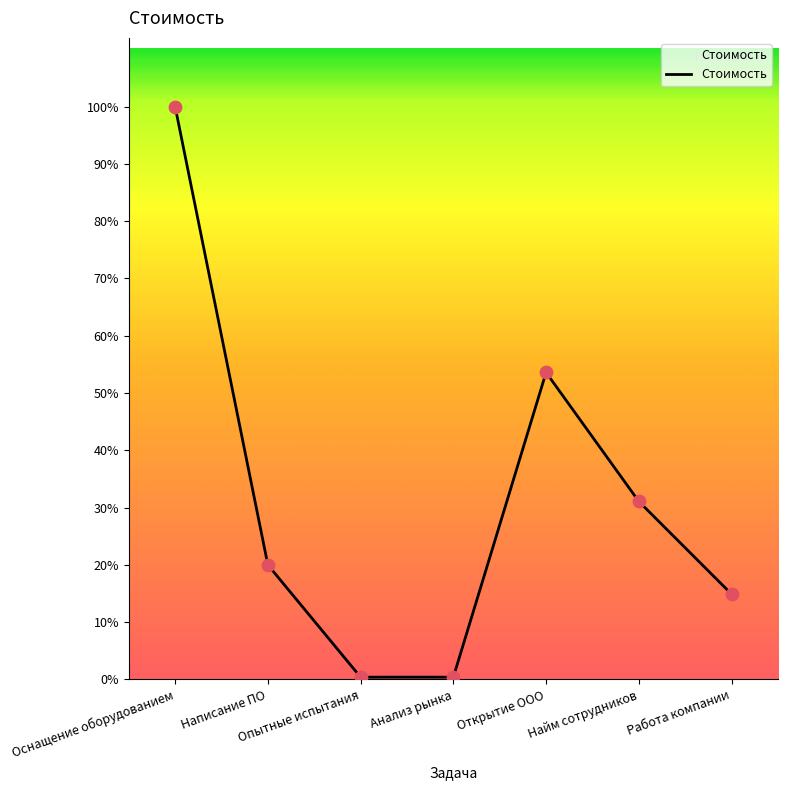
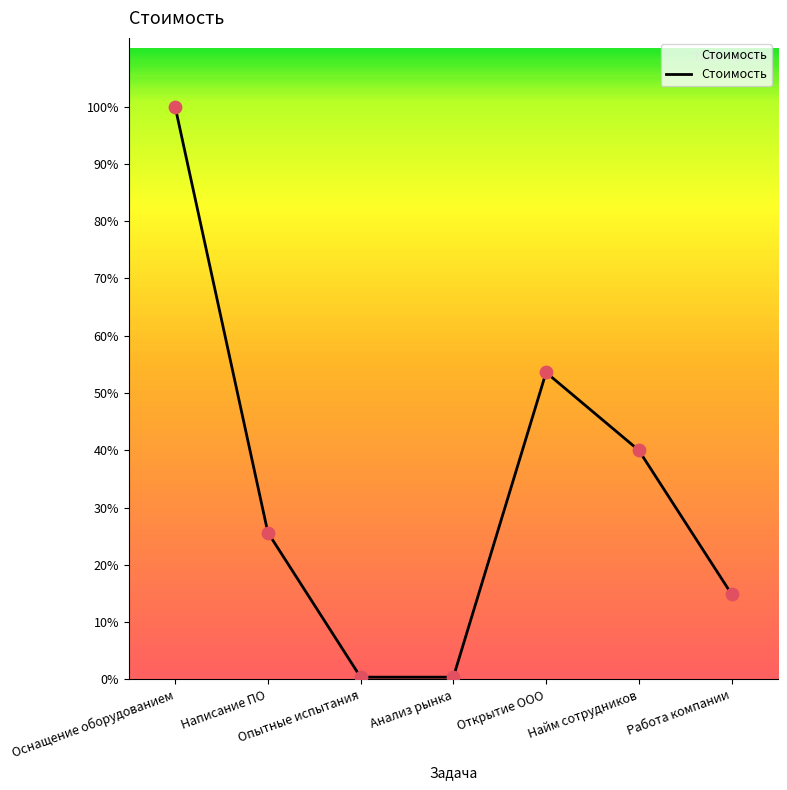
  {
    "Оснащение оборудованием": "100%",
-   "Написание ПО": "20%",
+   "Написание ПО": "26%",
    "Опытные испытания": "0%",
    "Анализ рынка": "0%",
    "Открытие ООО": "54%",
-   "Найм сотрудников": "31%",
+   "Найм сотрудников": "40%",
    "Работа компании": "15%"
  }
